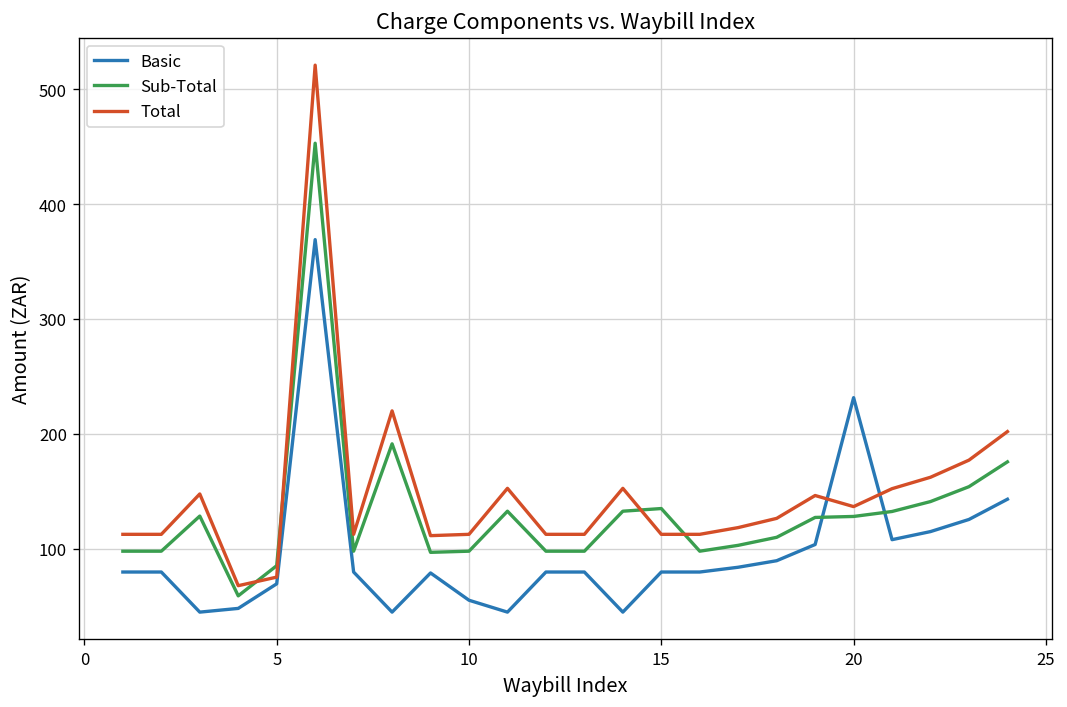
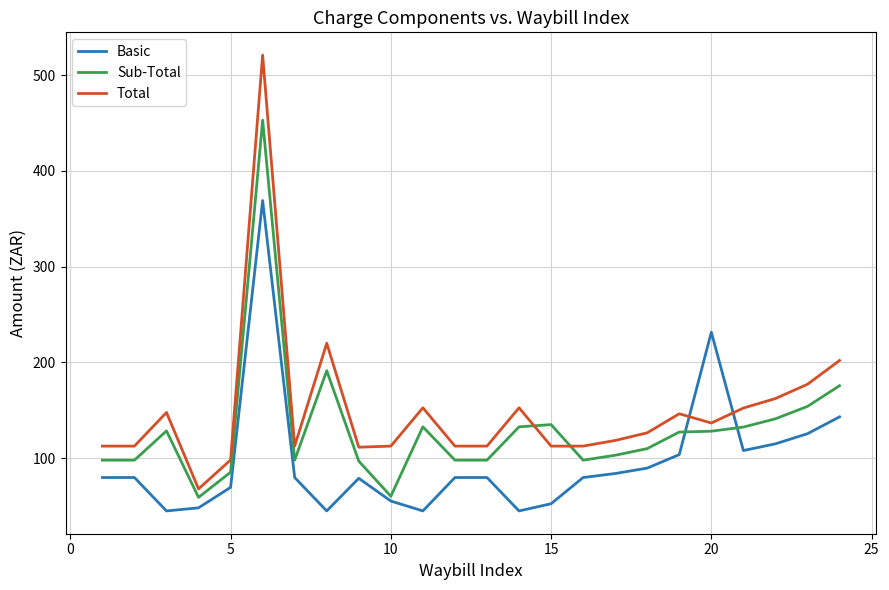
  {
    "Basic": {
      "5": 70,
      "10": 60,
-     "15": 80,
+     "15": 50,
      "20": 230
    },
    "Sub-Total": {
      "5": 90,
-     "10": 100,
+     "10": 60,
      "15": 140,
      "20": 130
    },
    "Total": {
-     "5": 80,
+     "5": 100,
      "10": 110,
      "15": 110,
      "20": 140
    }
  }
